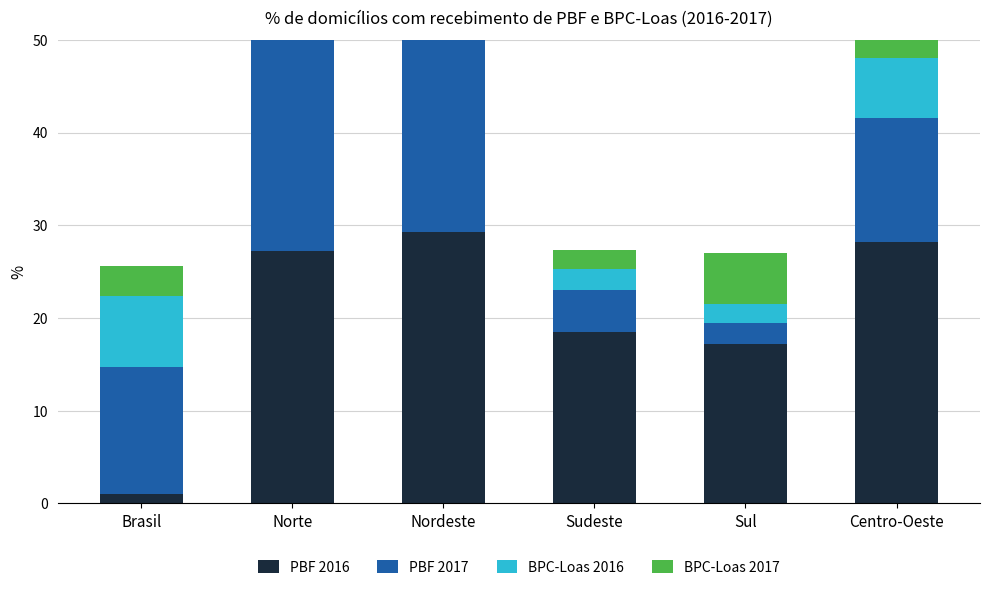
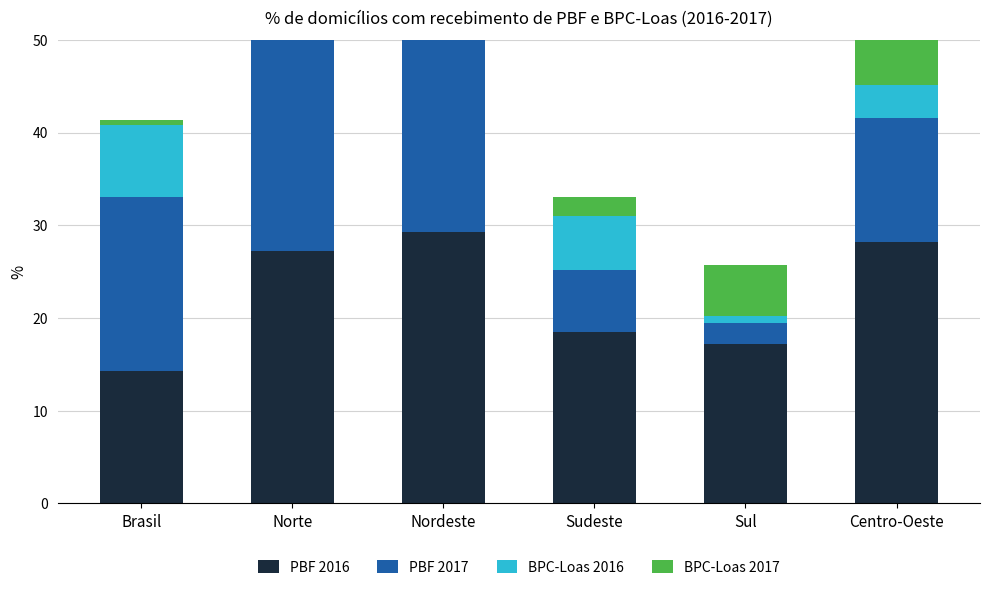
  {
    "PBF 2016": {
-     "Brasil": 1,
+     "Brasil": 14,
      "Norte": 27,
      "Nordeste": 29,
      "Sudeste": 18,
      "Sul": 17,
      "Centro-Oeste": 28
    },
    "PBF 2017": {
-     "Brasil": 14,
-     "Sudeste": 5,
+     "Brasil": 19,
+     "Sudeste": 7,
      "Sul": 2,
      "Centro-Oeste": 13
    },
    "BPC-Loas 2016": {
      "Brasil": 8,
-     "Sudeste": 2,
-     "Sul": 2,
-     "Centro-Oeste": 6
+     "Sudeste": 6,
+     "Sul": 1,
+     "Centro-Oeste": 4
    },
    "BPC-Loas 2017": {
-     "Brasil": 3,
+     "Brasil": 1,
      "Sudeste": 2,
      "Sul": 5
    }
  }
